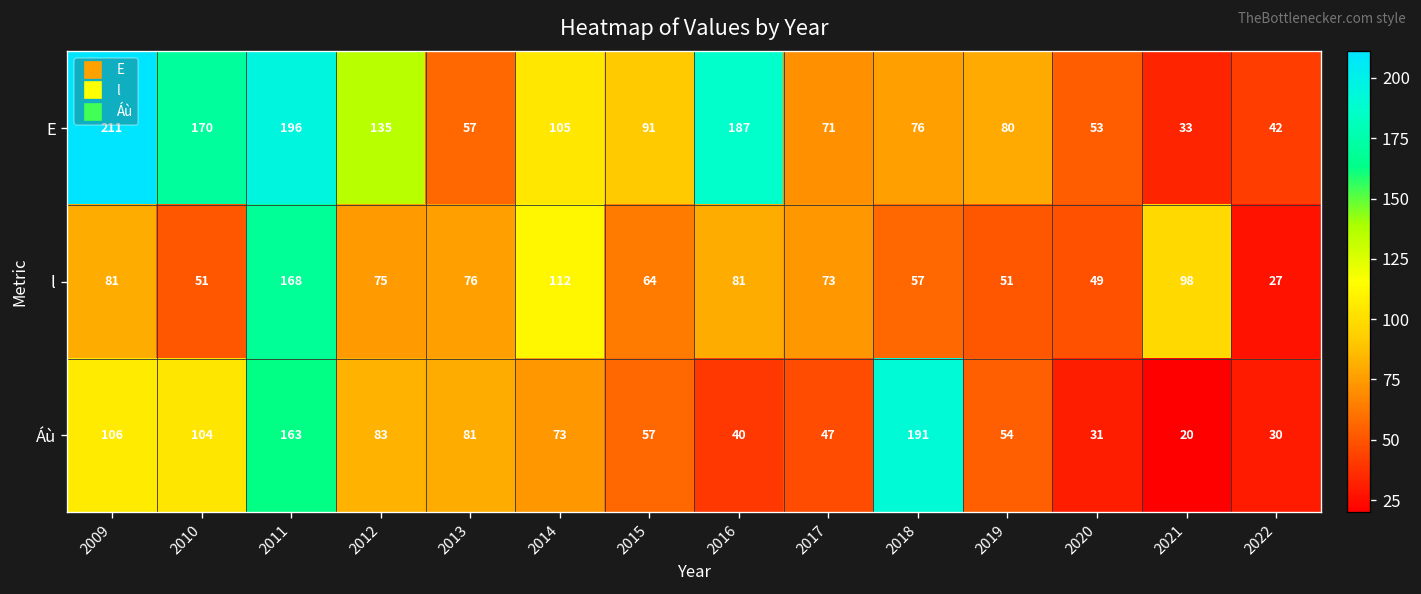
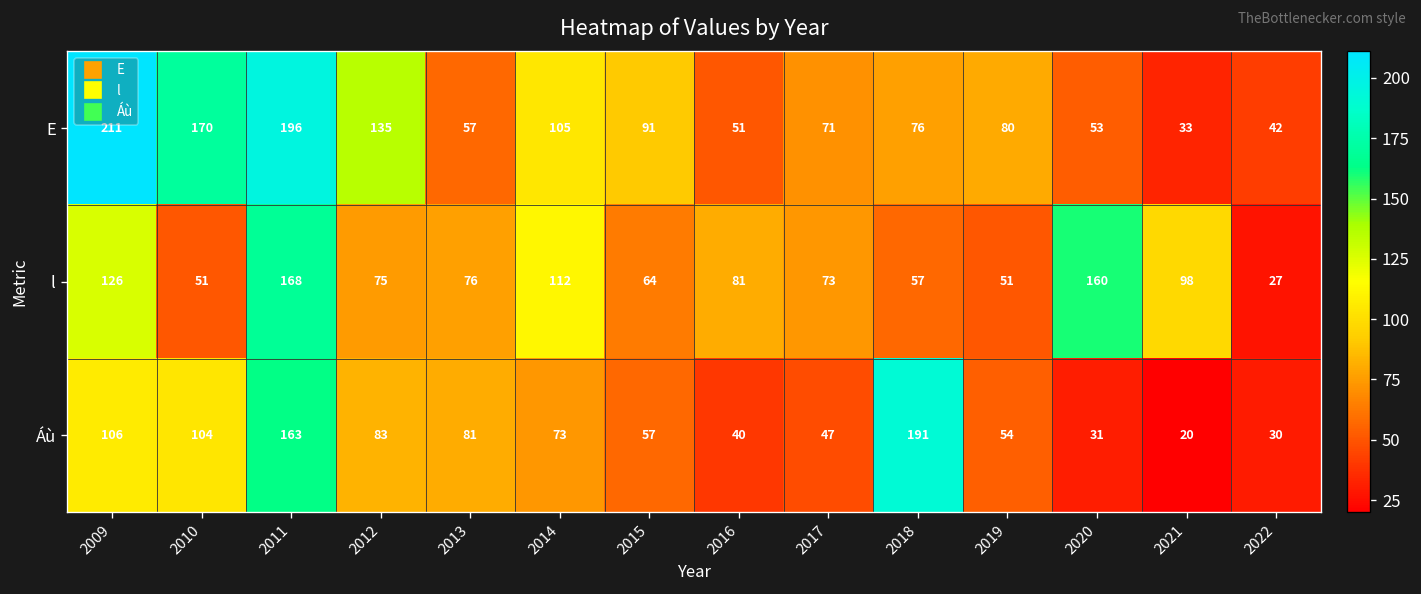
  {
    "E": {
      "2009": 211,
      "2010": 170,
      "2011": 196,
      "2012": 135,
      "2013": 57,
      "2014": 105,
      "2015": 91,
-     "2016": 187,
+     "2016": 51,
      "2017": 71,
      "2018": 76,
      "2019": 80,
      "2020": 53,
      "2021": 33,
      "2022": 42
    },
    "l": {
-     "2009": 81,
+     "2009": 126,
      "2010": 51,
      "2011": 168,
      "2012": 75,
      "2013": 76,
      "2014": 112,
      "2015": 64,
      "2016": 81,
      "2017": 73,
      "2018": 57,
      "2019": 51,
-     "2020": 49,
+     "2020": 160,
      "2021": 98,
      "2022": 27
    },
    "Áù": {
      "2009": 106,
      "2010": 104,
      "2011": 163,
      "2012": 83,
      "2013": 81,
      "2014": 73,
      "2015": 57,
      "2016": 40,
      "2017": 47,
      "2018": 191,
      "2019": 54,
      "2020": 31,
      "2021": 20,
      "2022": 30
    }
  }
